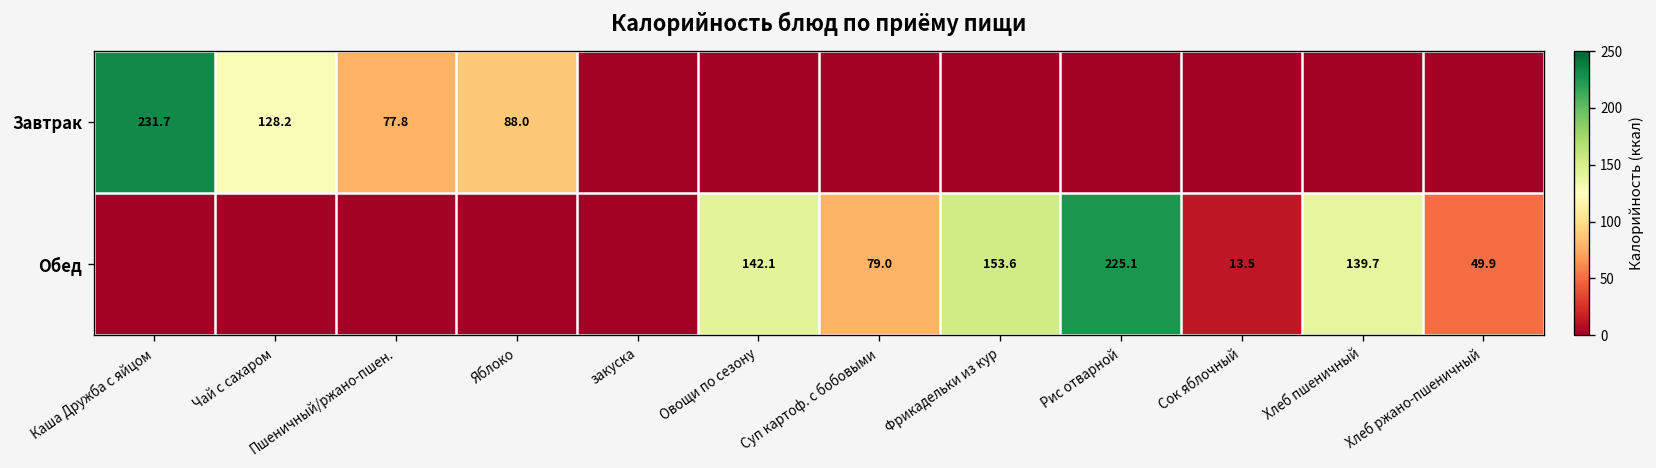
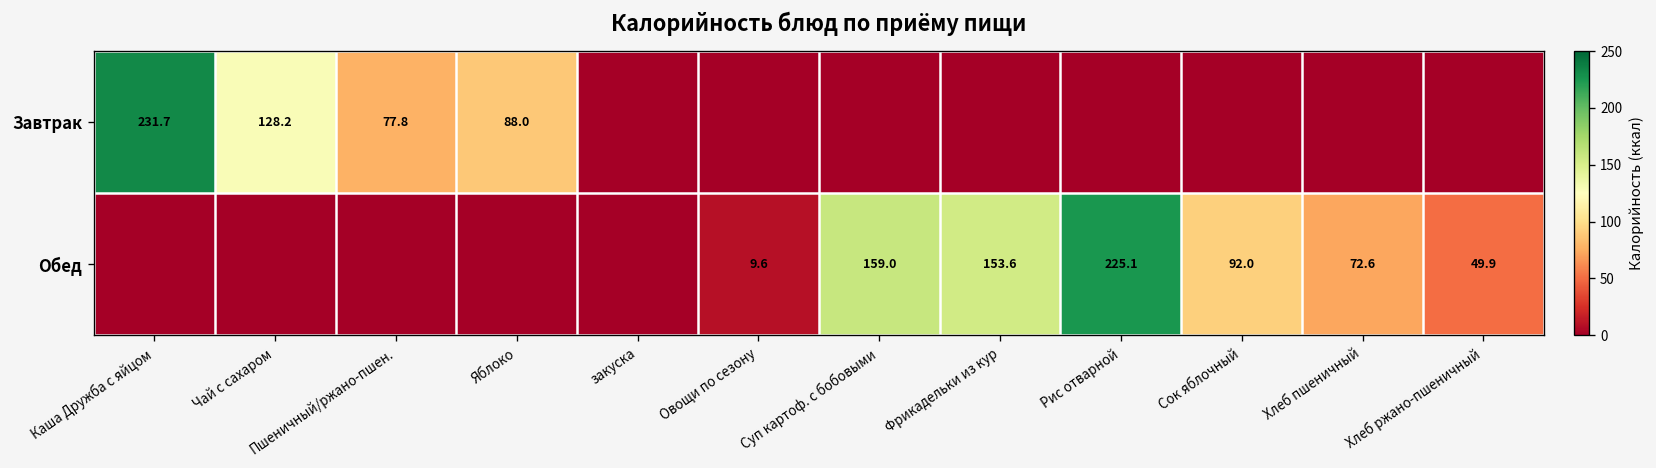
  {
    "Завтрак": {
      "Каша Дружба с яйцом": 231.7,
      "Чай с сахаром": 128.2,
      "Пшеничный/ржано-пшен.": 77.8,
      "Яблоко": 88.0
    },
    "Обед": {
-     "Овощи по сезону": 142.1,
-     "Суп картоф. с бобовыми": 79.0,
+     "Овощи по сезону": 9.6,
+     "Суп картоф. с бобовыми": 159.0,
      "Фрикадельки из кур": 153.6,
      "Рис отварной": 225.1,
-     "Сок яблочный": 13.5,
-     "Хлеб пшеничный": 139.7,
+     "Сок яблочный": 92.0,
+     "Хлеб пшеничный": 72.6,
      "Хлеб ржано-пшеничный": 49.9
    }
  }
